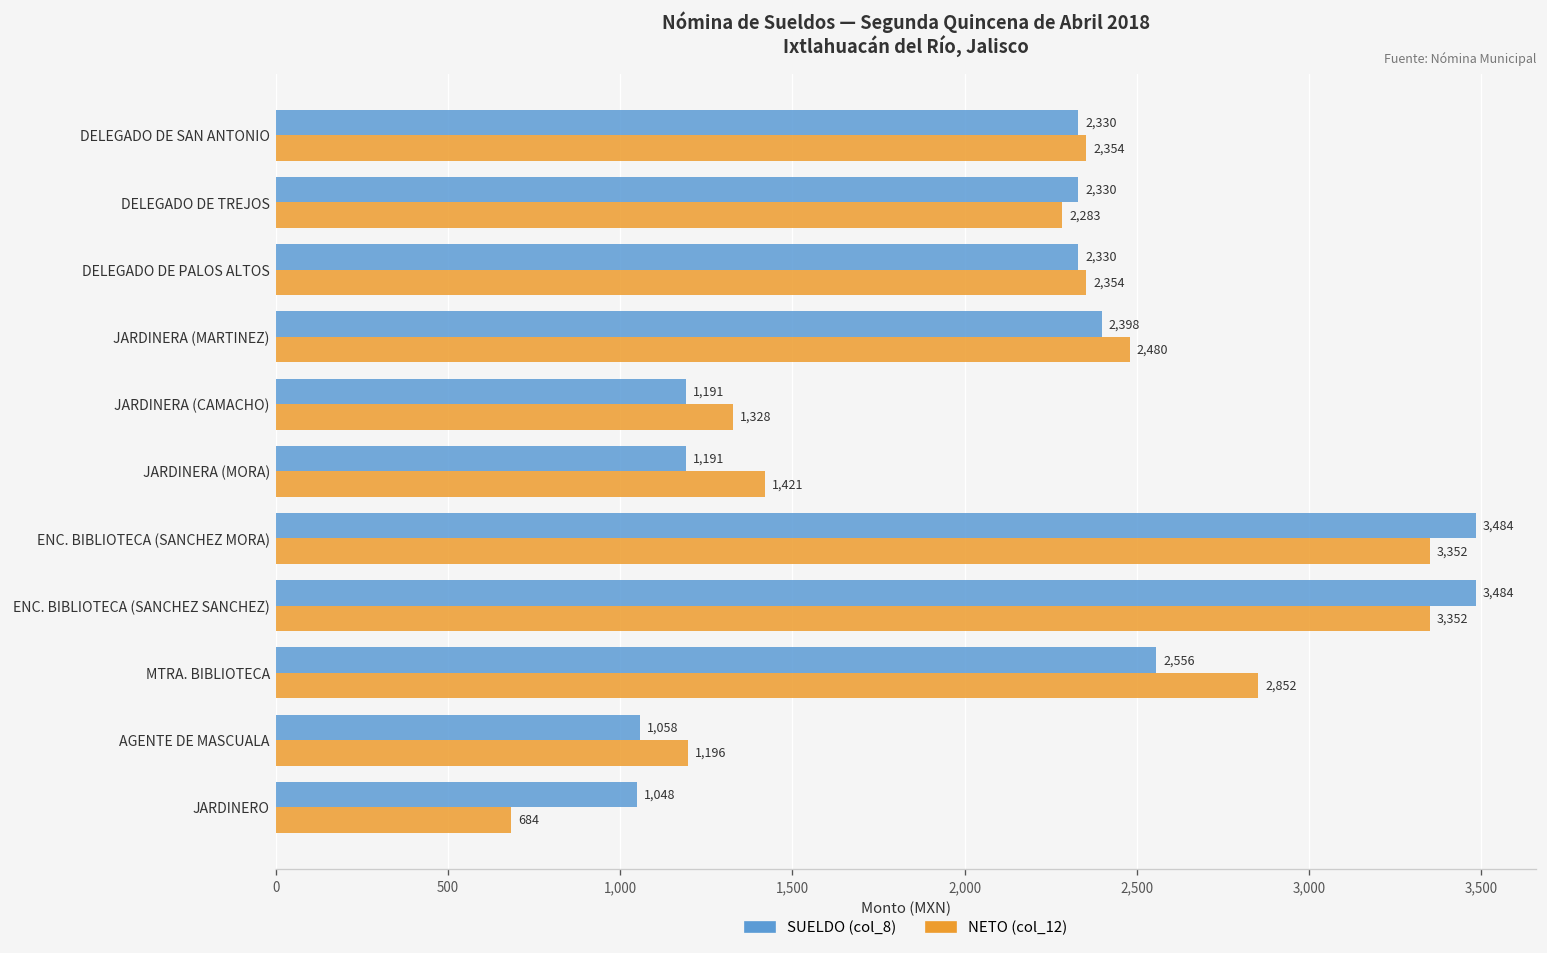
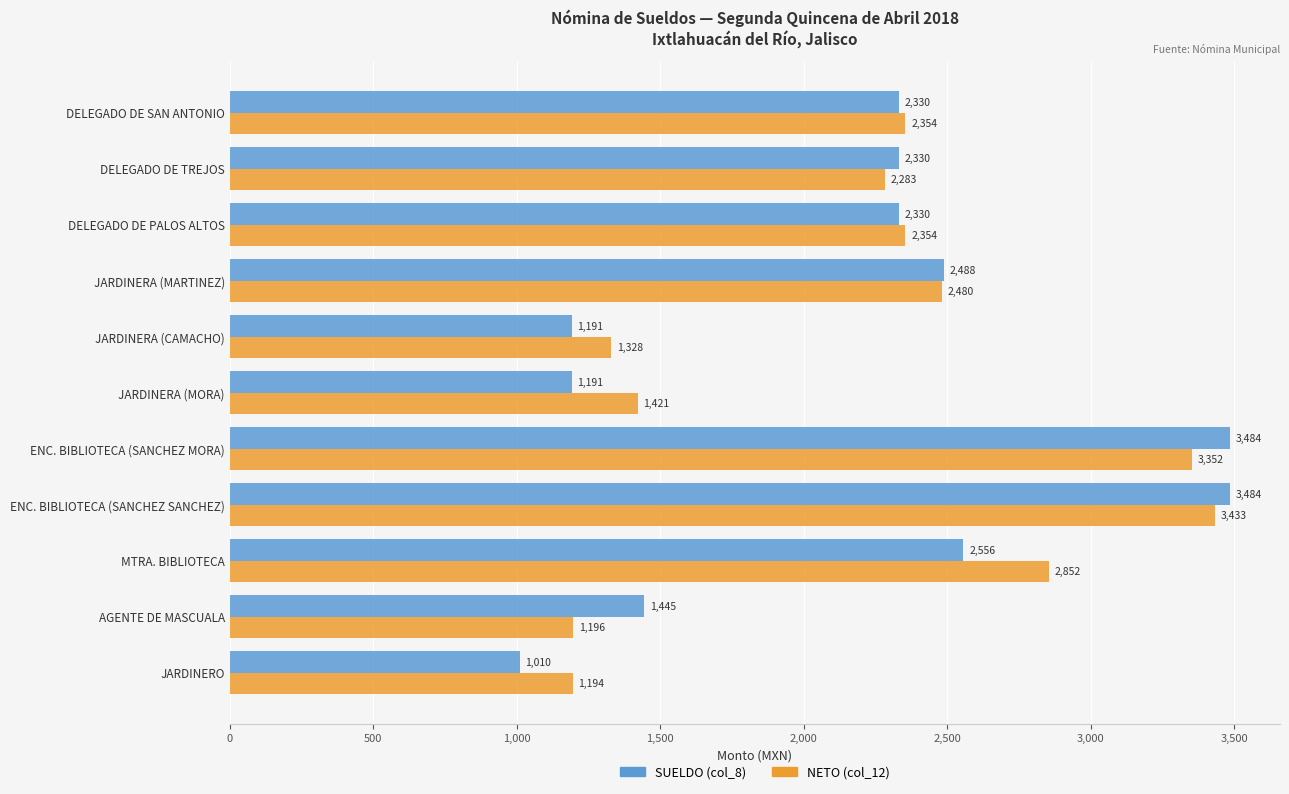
  {
    "SUELDO (col_8)": {
      "DELEGADO DE SAN ANTONIO": "2,330",
      "DELEGADO DE TREJOS": "2,330",
      "DELEGADO DE PALOS ALTOS": "2,330",
-     "JARDINERA (MARTINEZ)": "2,398",
+     "JARDINERA (MARTINEZ)": "2,488",
      "JARDINERA (CAMACHO)": "1,191",
      "JARDINERA (MORA)": "1,191",
      "ENC. BIBLIOTECA (SANCHEZ MORA)": "3,484",
      "ENC. BIBLIOTECA (SANCHEZ SANCHEZ)": "3,484",
      "MTRA. BIBLIOTECA": "2,556",
-     "AGENTE DE MASCUALA": "1,058",
-     "JARDINERO": "1,048"
+     "AGENTE DE MASCUALA": "1,445",
+     "JARDINERO": "1,010"
    },
    "NETO (col_12)": {
      "DELEGADO DE SAN ANTONIO": "2,354",
      "DELEGADO DE TREJOS": "2,283",
      "DELEGADO DE PALOS ALTOS": "2,354",
      "JARDINERA (MARTINEZ)": "2,480",
      "JARDINERA (CAMACHO)": "1,328",
      "JARDINERA (MORA)": "1,421",
      "ENC. BIBLIOTECA (SANCHEZ MORA)": "3,352",
-     "ENC. BIBLIOTECA (SANCHEZ SANCHEZ)": "3,352",
+     "ENC. BIBLIOTECA (SANCHEZ SANCHEZ)": "3,433",
      "MTRA. BIBLIOTECA": "2,852",
      "AGENTE DE MASCUALA": "1,196",
-     "JARDINERO": "684"
+     "JARDINERO": "1,194"
    }
  }
